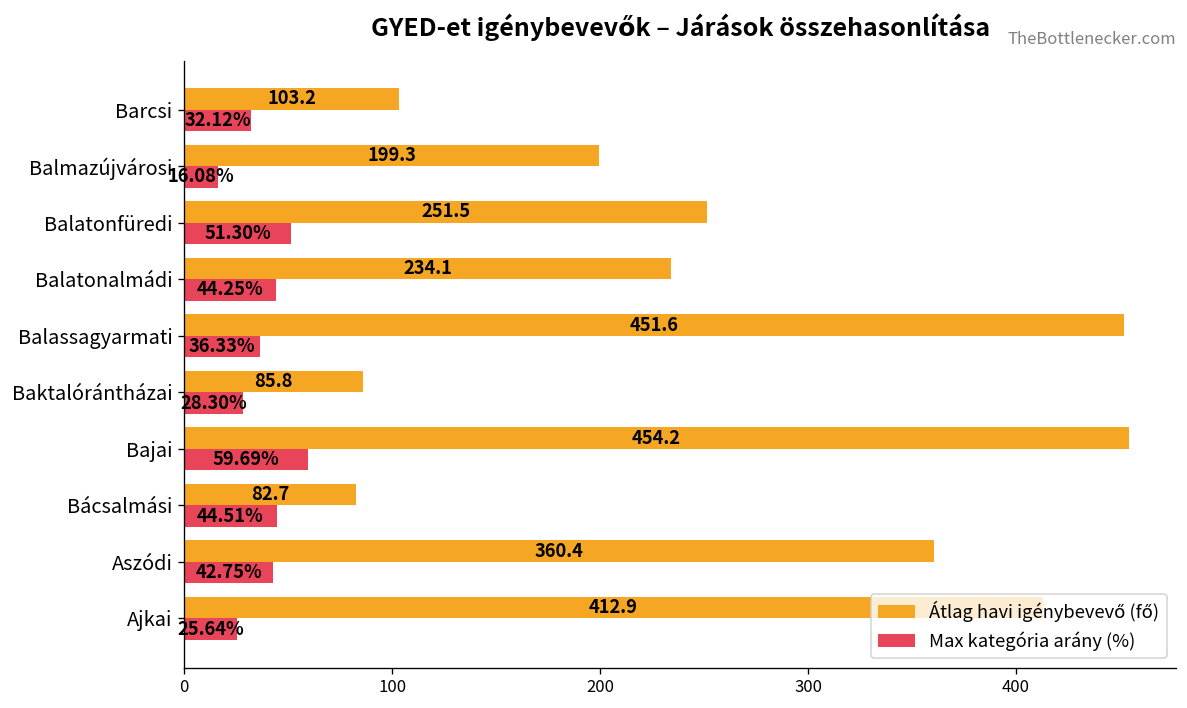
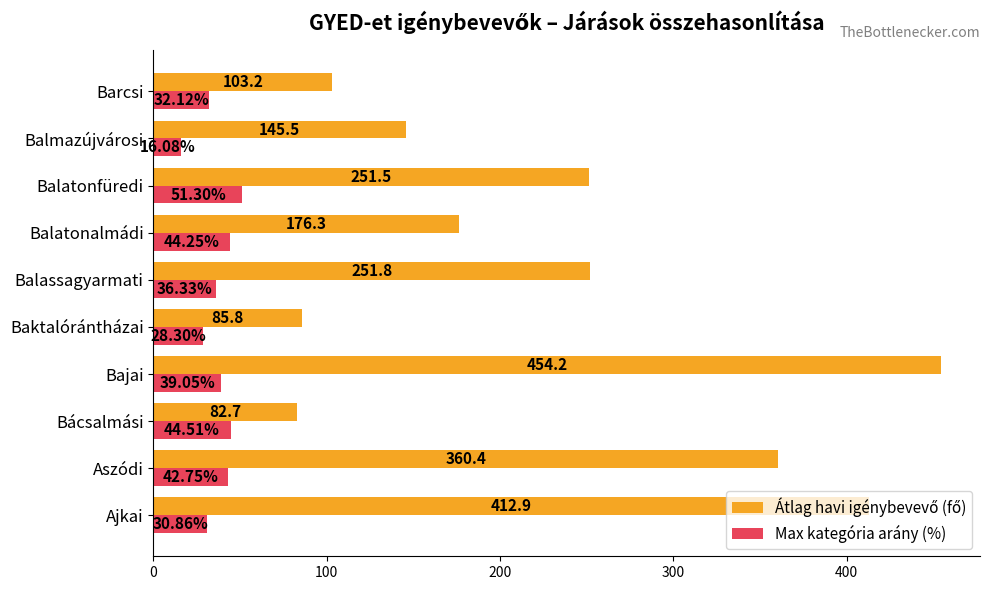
  {
    "Átlag havi igénybevevő (fő)": {
      "Barcsi": "103.2",
-     "Balmazújvárosi": "199.3",
+     "Balmazújvárosi": "145.5",
      "Balatonfüredi": "251.5",
-     "Balatonalmádi": "234.1",
-     "Balassagyarmati": "451.6",
+     "Balatonalmádi": "176.3",
+     "Balassagyarmati": "251.8",
      "Baktalórántházai": "85.8",
      "Bajai": "454.2",
      "Bácsalmási": "82.7",
      "Aszódi": "360.4"
    },
    "Max kategória arány (%)": {
      "Barcsi": "32.12%",
      "Balmazújvárosi": "16.08%",
      "Balatonfüredi": "51.30%",
      "Balatonalmádi": "44.25%",
      "Balassagyarmati": "36.33%",
      "Baktalórántházai": "28.30%",
-     "Bajai": "59.69%",
+     "Bajai": "39.05%",
      "Bácsalmási": "44.51%",
      "Aszódi": "42.75%",
-     "Ajkai": "25.64%"
+     "Ajkai": "30.86%"
    }
  }
